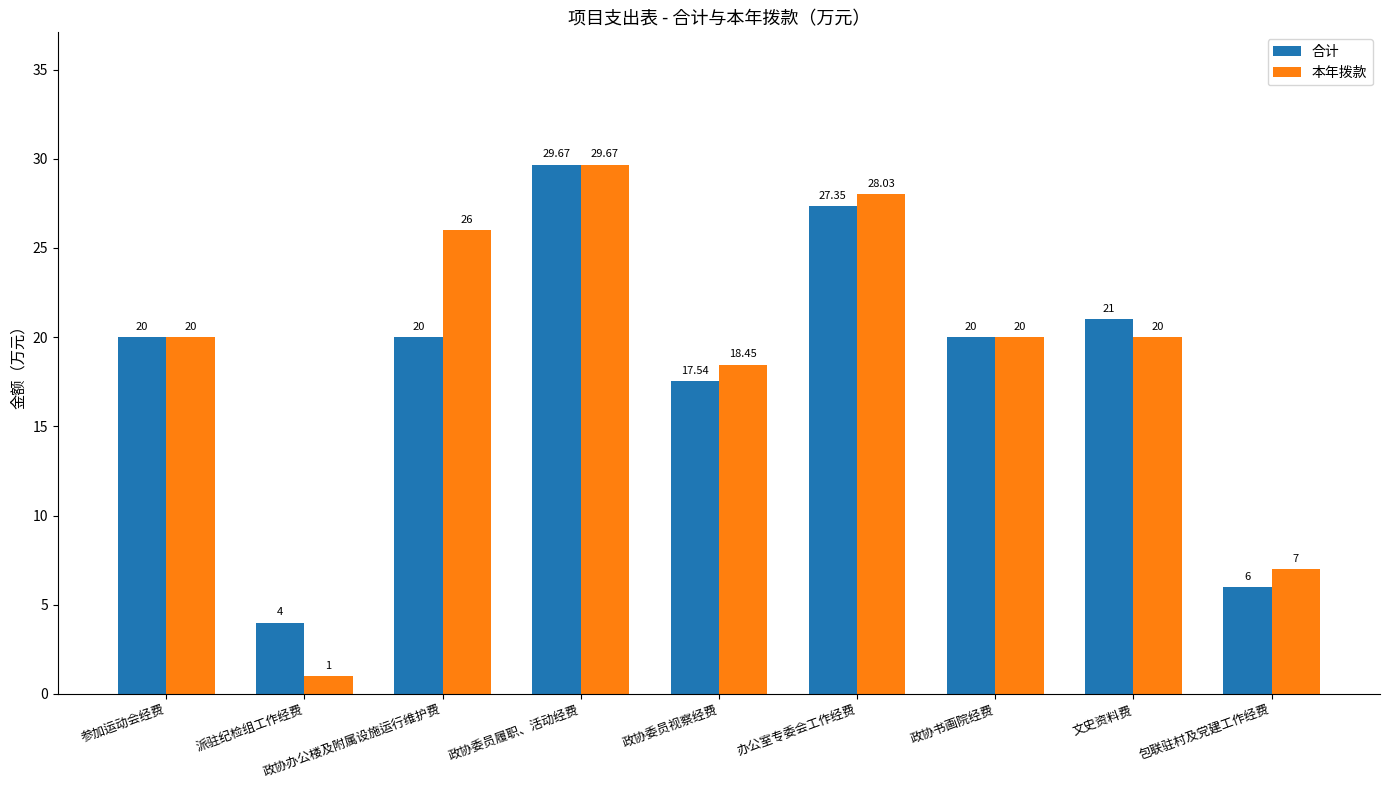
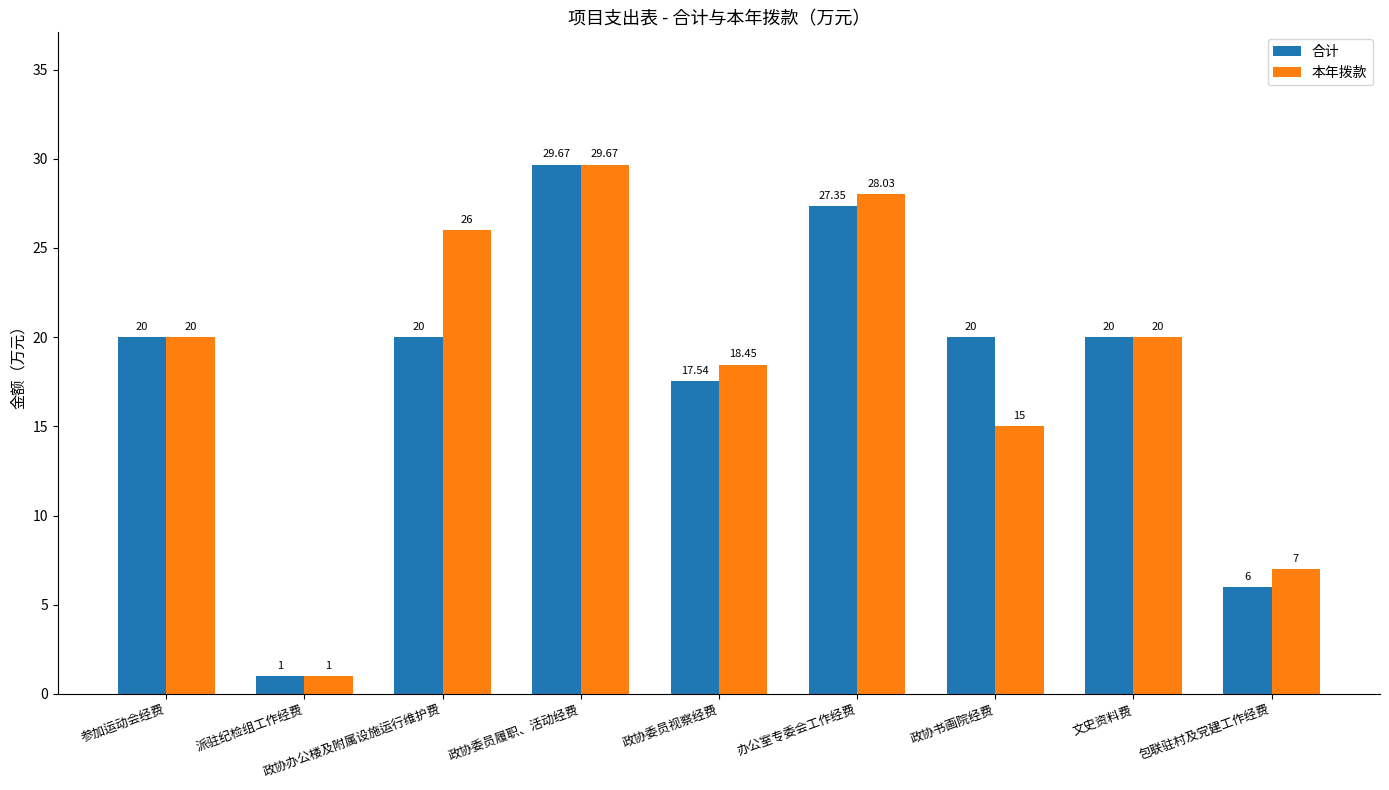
  {
    "合计": {
      "参加运动会经费": 20,
-     "派驻纪检组工作经费": 4,
+     "派驻纪检组工作经费": 1,
      "政协办公楼及附属设施运行维护费": 20,
      "政协委员履职、活动经费": 29.67,
      "政协委员视察经费": 17.54,
      "办公室专委会工作经费": 27.35,
      "政协书画院经费": 20,
-     "文史资料费": 21,
+     "文史资料费": 20,
      "包联驻村及党建工作经费": 6
    },
    "本年拨款": {
      "参加运动会经费": 20,
      "派驻纪检组工作经费": 1,
      "政协办公楼及附属设施运行维护费": 26,
      "政协委员履职、活动经费": 29.67,
      "政协委员视察经费": 18.45,
      "办公室专委会工作经费": 28.03,
-     "政协书画院经费": 20,
+     "政协书画院经费": 15,
      "文史资料费": 20,
      "包联驻村及党建工作经费": 7
    }
  }
